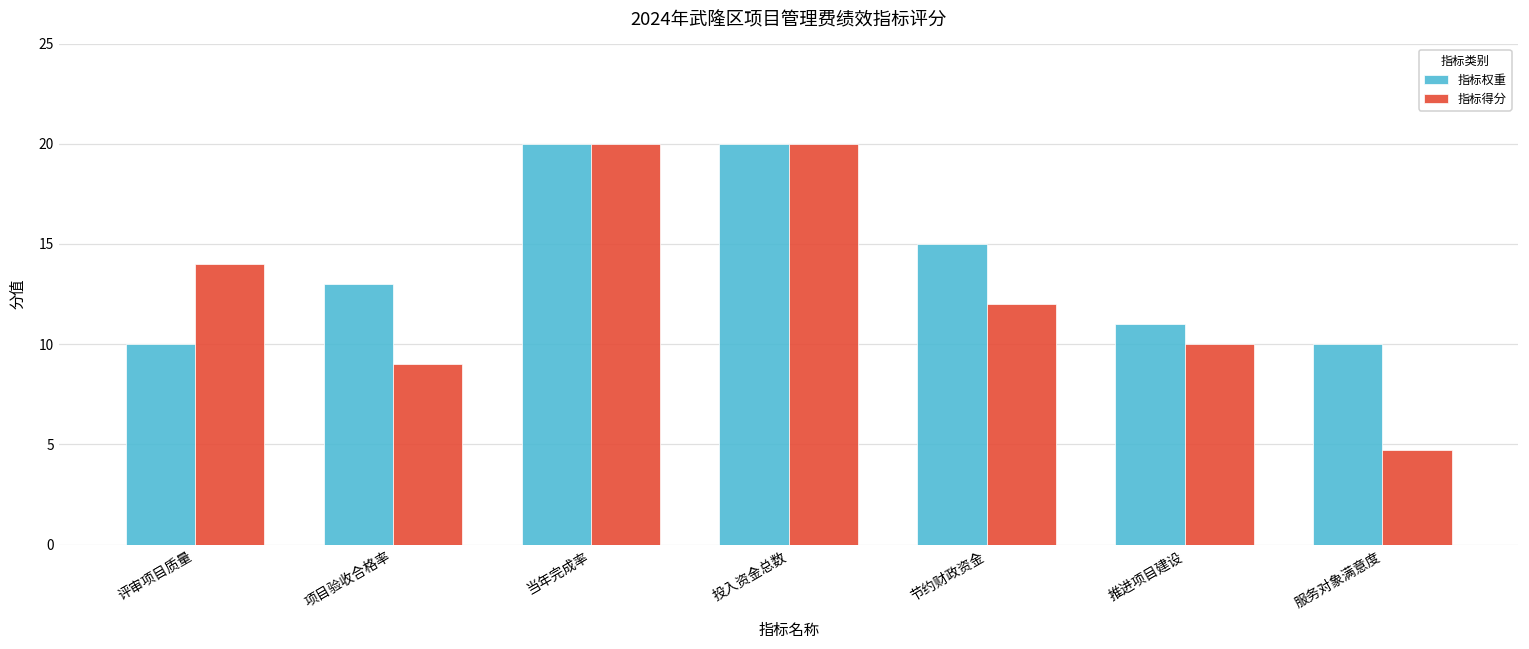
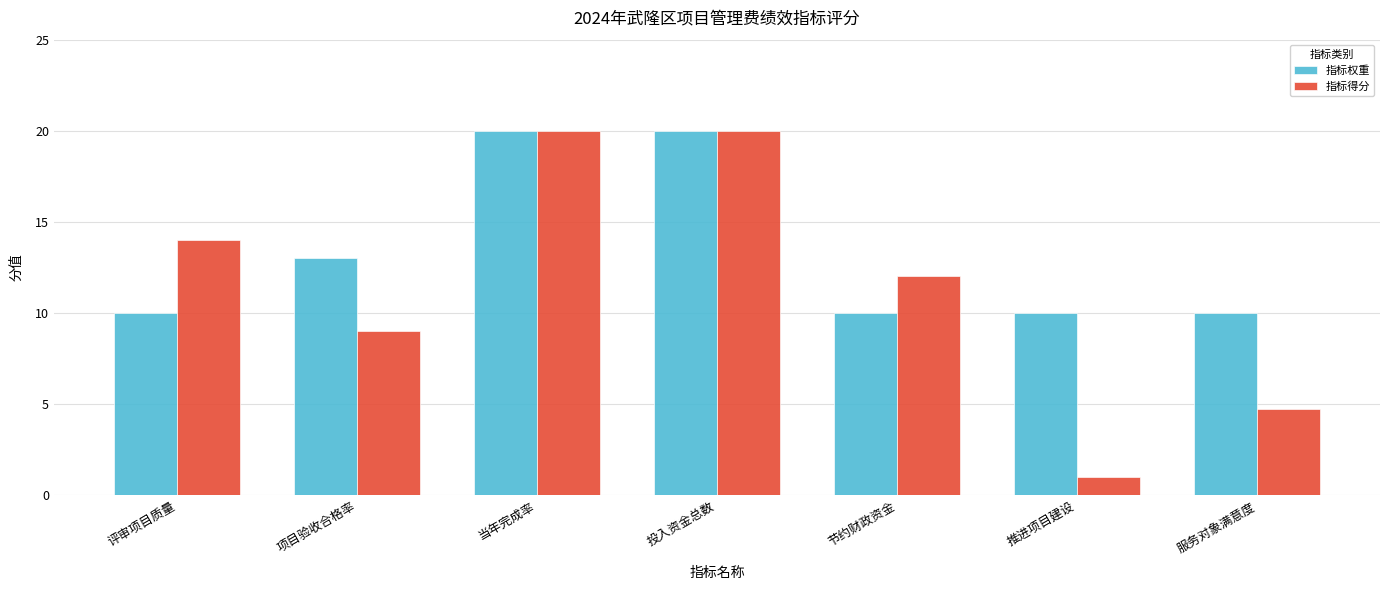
  {
    "指标权重": {
      "评审项目质量": 10,
      "项目验收合格率": 13,
      "当年完成率": 20,
      "投入资金总数": 20,
-     "节约财政资金": 15,
-     "推进项目建设": 11,
+     "节约财政资金": 10,
+     "推进项目建设": 10,
      "服务对象满意度": 10
    },
    "指标得分": {
      "评审项目质量": 14,
      "项目验收合格率": 9,
      "当年完成率": 20,
      "投入资金总数": 20,
      "节约财政资金": 12,
-     "推进项目建设": 10,
+     "推进项目建设": 1,
      "服务对象满意度": 4.7
    }
  }
